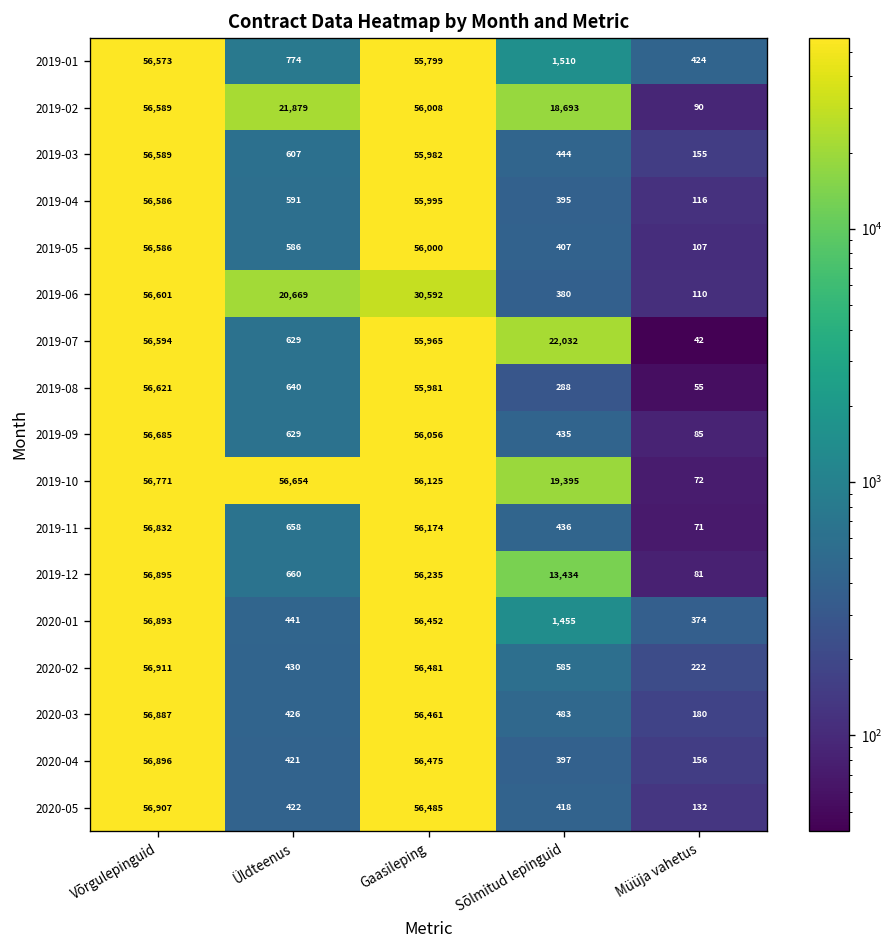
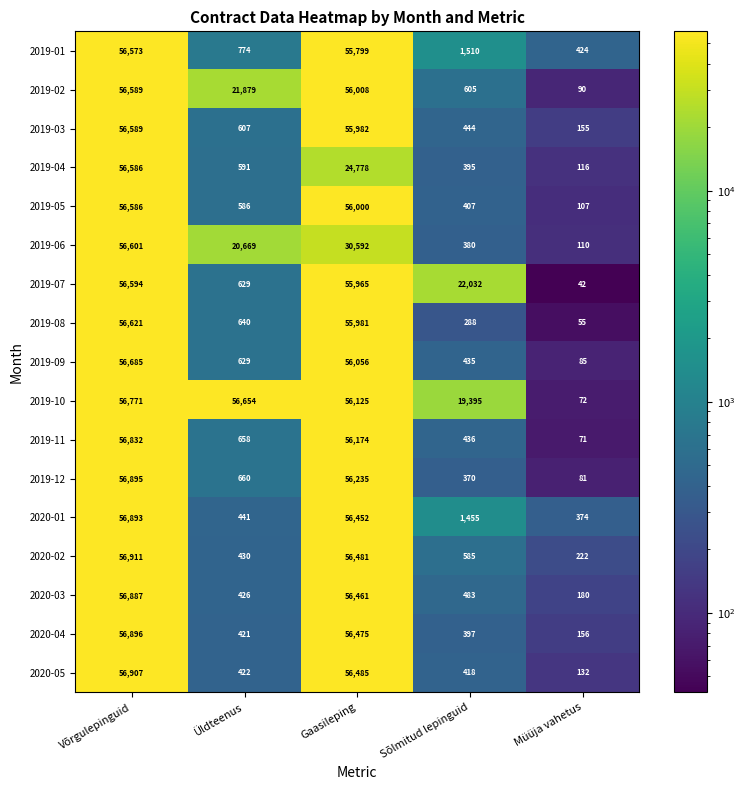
  {
    "2019-01": {
      "Võrgulepinguid": "56,573",
      "Üldteenus": "774",
      "Gaasileping": "55,799",
      "Sõlmitud lepinguid": "1,510",
      "Müüja vahetus": "424"
    },
    "2019-02": {
      "Võrgulepinguid": "56,589",
      "Üldteenus": "21,879",
      "Gaasileping": "56,008",
-     "Sõlmitud lepinguid": "18,693",
+     "Sõlmitud lepinguid": "605",
      "Müüja vahetus": "90"
    },
    "2019-03": {
      "Võrgulepinguid": "56,589",
      "Üldteenus": "607",
      "Gaasileping": "55,982",
      "Sõlmitud lepinguid": "444",
      "Müüja vahetus": "155"
    },
    "2019-04": {
      "Võrgulepinguid": "56,586",
      "Üldteenus": "591",
-     "Gaasileping": "55,995",
+     "Gaasileping": "24,778",
      "Sõlmitud lepinguid": "395",
      "Müüja vahetus": "116"
    },
    "2019-05": {
      "Võrgulepinguid": "56,586",
      "Üldteenus": "586",
      "Gaasileping": "56,000",
      "Sõlmitud lepinguid": "407",
      "Müüja vahetus": "107"
    },
    "2019-06": {
      "Võrgulepinguid": "56,601",
      "Üldteenus": "20,669",
      "Gaasileping": "30,592",
      "Sõlmitud lepinguid": "380",
      "Müüja vahetus": "110"
    },
    "2019-07": {
      "Võrgulepinguid": "56,594",
      "Üldteenus": "629",
      "Gaasileping": "55,965",
      "Sõlmitud lepinguid": "22,032",
      "Müüja vahetus": "42"
    },
    "2019-08": {
      "Võrgulepinguid": "56,621",
      "Üldteenus": "640",
      "Gaasileping": "55,981",
      "Sõlmitud lepinguid": "288",
      "Müüja vahetus": "55"
    },
    "2019-09": {
      "Võrgulepinguid": "56,685",
      "Üldteenus": "629",
      "Gaasileping": "56,056",
      "Sõlmitud lepinguid": "435",
      "Müüja vahetus": "85"
    },
    "2019-10": {
      "Võrgulepinguid": "56,771",
      "Üldteenus": "56,654",
      "Gaasileping": "56,125",
      "Sõlmitud lepinguid": "19,395",
      "Müüja vahetus": "72"
    },
    "2019-11": {
      "Võrgulepinguid": "56,832",
      "Üldteenus": "658",
      "Gaasileping": "56,174",
      "Sõlmitud lepinguid": "436",
      "Müüja vahetus": "71"
    },
    "2019-12": {
      "Võrgulepinguid": "56,895",
      "Üldteenus": "660",
      "Gaasileping": "56,235",
-     "Sõlmitud lepinguid": "13,434",
+     "Sõlmitud lepinguid": "370",
      "Müüja vahetus": "81"
    },
    "2020-01": {
      "Võrgulepinguid": "56,893",
      "Üldteenus": "441",
      "Gaasileping": "56,452",
      "Sõlmitud lepinguid": "1,455",
      "Müüja vahetus": "374"
    },
    "2020-02": {
      "Võrgulepinguid": "56,911",
      "Üldteenus": "430",
      "Gaasileping": "56,481",
      "Sõlmitud lepinguid": "585",
      "Müüja vahetus": "222"
    },
    "2020-03": {
      "Võrgulepinguid": "56,887",
      "Üldteenus": "426",
      "Gaasileping": "56,461",
      "Sõlmitud lepinguid": "483",
      "Müüja vahetus": "180"
    },
    "2020-04": {
      "Võrgulepinguid": "56,896",
      "Üldteenus": "421",
      "Gaasileping": "56,475",
      "Sõlmitud lepinguid": "397",
      "Müüja vahetus": "156"
    },
    "2020-05": {
      "Võrgulepinguid": "56,907",
      "Üldteenus": "422",
      "Gaasileping": "56,485",
      "Sõlmitud lepinguid": "418",
      "Müüja vahetus": "132"
    }
  }
